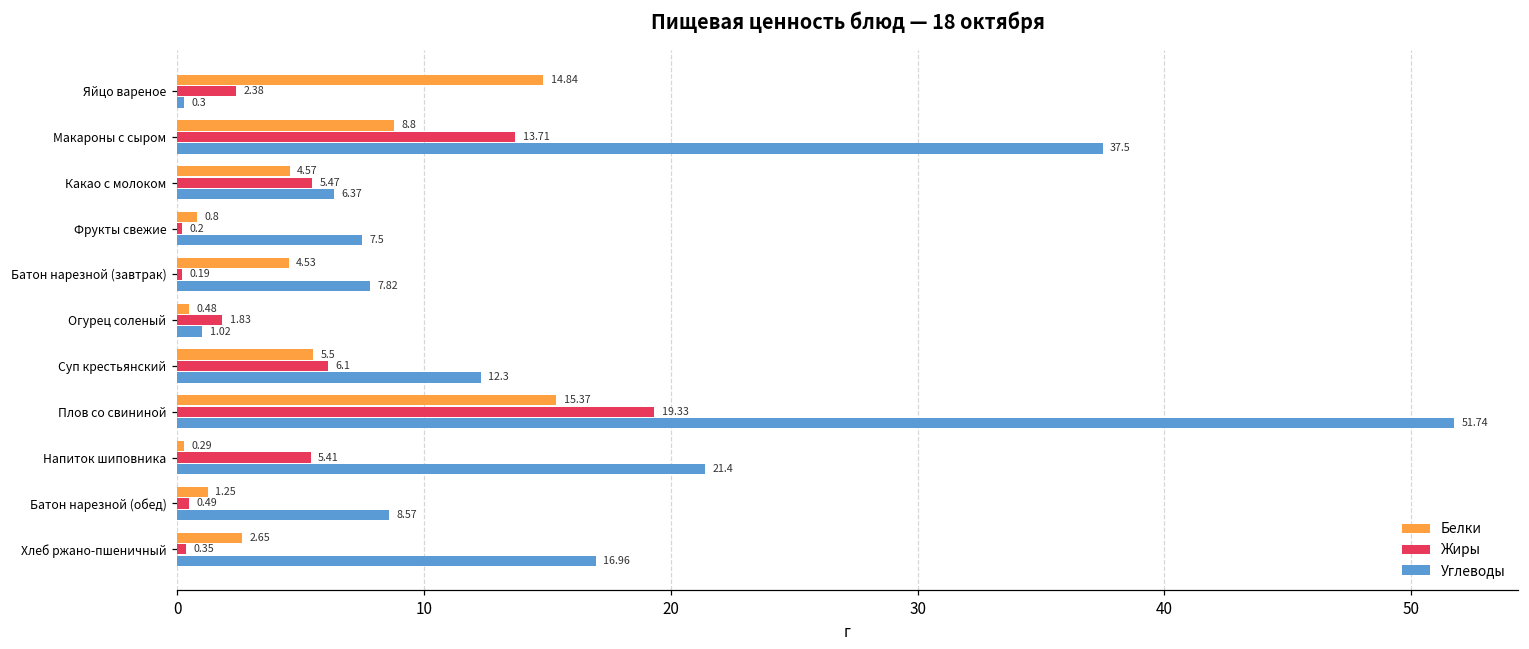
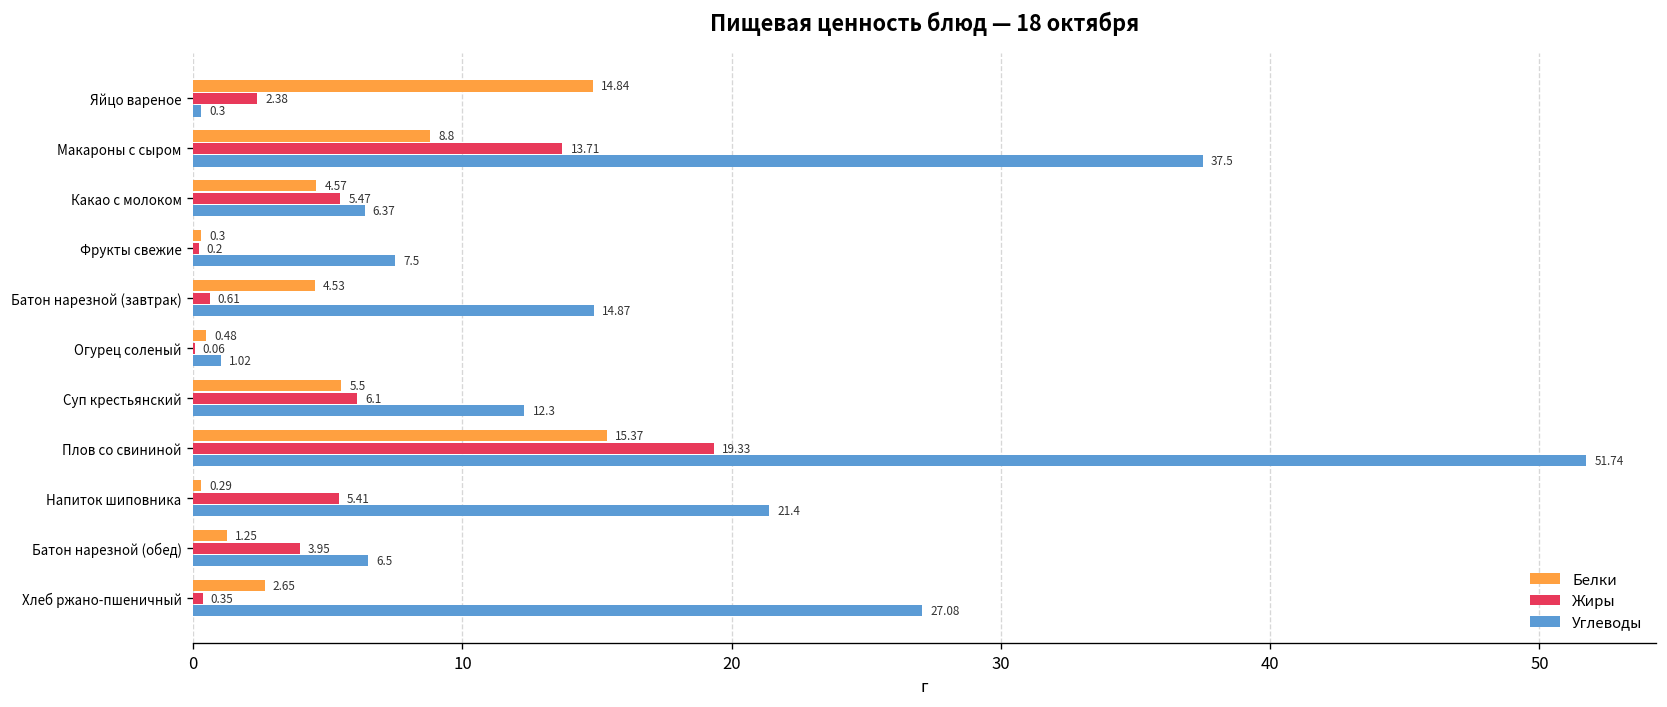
  {
    "Белки": {
      "Яйцо вареное": 14.84,
      "Макароны с сыром": 8.8,
      "Какао с молоком": 4.57,
-     "Фрукты свежие": 0.8,
+     "Фрукты свежие": 0.3,
      "Батон нарезной (завтрак)": 4.53,
      "Огурец соленый": 0.48,
      "Суп крестьянский": 5.5,
      "Плов со свининой": 15.37,
      "Напиток шиповника": 0.29,
      "Батон нарезной (обед)": 1.25,
      "Хлеб ржано-пшеничный": 2.65
    },
    "Жиры": {
      "Яйцо вареное": 2.38,
      "Макароны с сыром": 13.71,
      "Какао с молоком": 5.47,
      "Фрукты свежие": 0.2,
-     "Батон нарезной (завтрак)": 0.19,
-     "Огурец соленый": 1.83,
+     "Батон нарезной (завтрак)": 0.61,
+     "Огурец соленый": 0.06,
      "Суп крестьянский": 6.1,
      "Плов со свининой": 19.33,
      "Напиток шиповника": 5.41,
-     "Батон нарезной (обед)": 0.49,
+     "Батон нарезной (обед)": 3.95,
      "Хлеб ржано-пшеничный": 0.35
    },
    "Углеводы": {
      "Яйцо вареное": 0.3,
      "Макароны с сыром": 37.5,
      "Какао с молоком": 6.37,
      "Фрукты свежие": 7.5,
-     "Батон нарезной (завтрак)": 7.82,
+     "Батон нарезной (завтрак)": 14.87,
      "Огурец соленый": 1.02,
      "Суп крестьянский": 12.3,
      "Плов со свининой": 51.74,
      "Напиток шиповника": 21.4,
-     "Батон нарезной (обед)": 8.57,
-     "Хлеб ржано-пшеничный": 16.96
+     "Батон нарезной (обед)": 6.5,
+     "Хлеб ржано-пшеничный": 27.08
    }
  }
